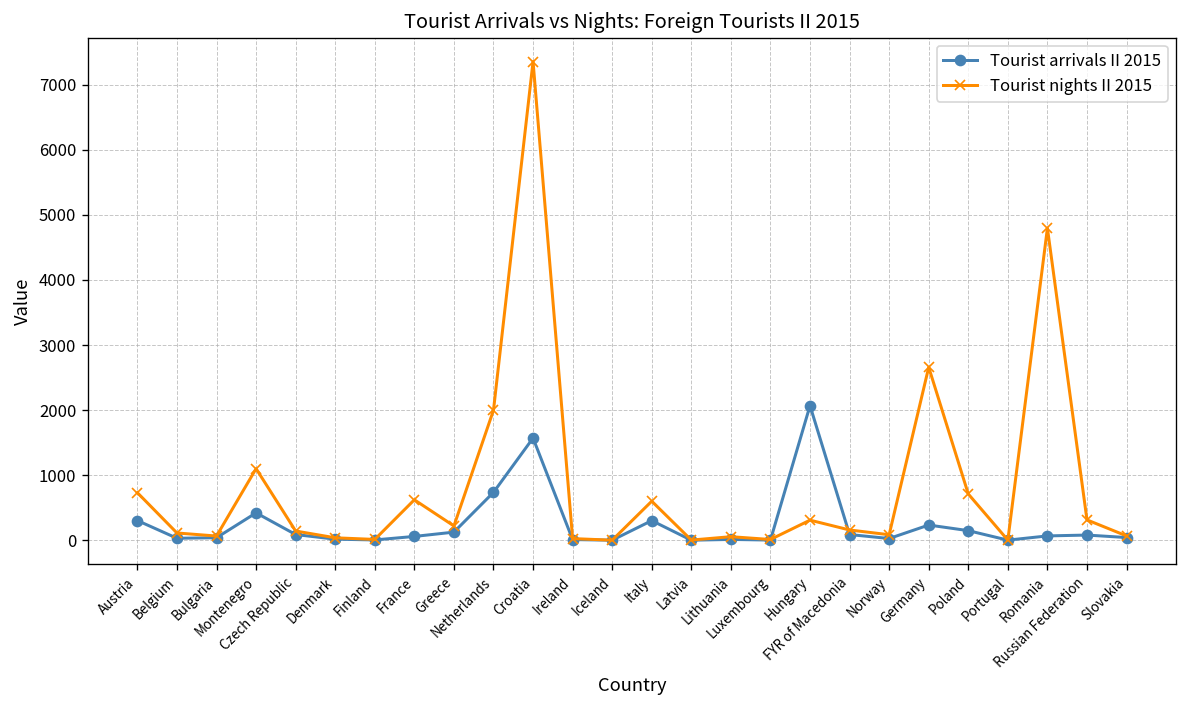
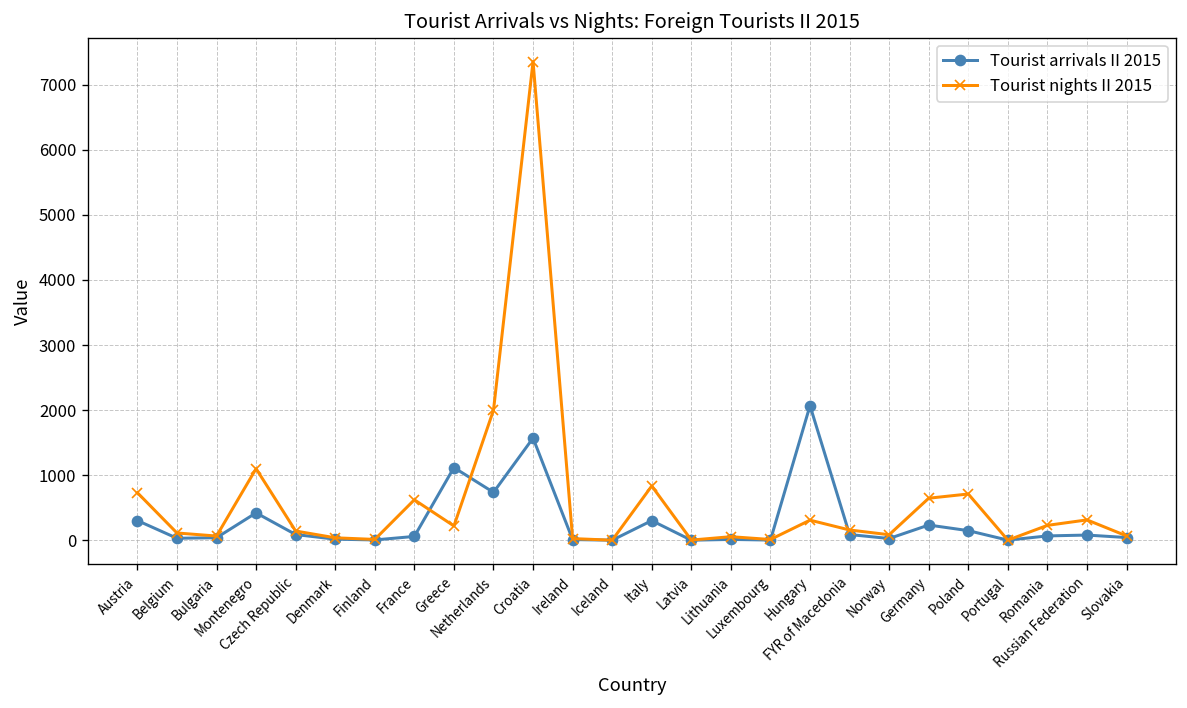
  {
    "Tourist arrivals II 2015": {
      "Austria": 300,
      "Belgium": 0,
      "Montenegro": 400,
      "Czech Republic": 100,
      "France": 100,
-     "Greece": 100,
+     "Greece": 1100,
      "Netherlands": 700,
      "Croatia": 1600,
      "Italy": 300,
      "Hungary": 2100,
      "FYR of Macedonia": 100,
      "Norway": 0,
      "Germany": 200,
      "Poland": 100,
      "Romania": 100,
      "Russian Federation": 100
    },
    "Tourist nights II 2015": {
      "Austria": 700,
      "Belgium": 100,
      "Montenegro": 1100,
      "Czech Republic": 100,
      "France": 600,
      "Greece": 200,
      "Netherlands": 2000,
      "Croatia": 7400,
-     "Italy": 600,
+     "Italy": 800,
      "Hungary": 300,
      "FYR of Macedonia": 200,
      "Norway": 100,
-     "Germany": 2700,
+     "Germany": 600,
      "Poland": 700,
-     "Romania": 4800,
+     "Romania": 200,
      "Russian Federation": 300
    }
  }
